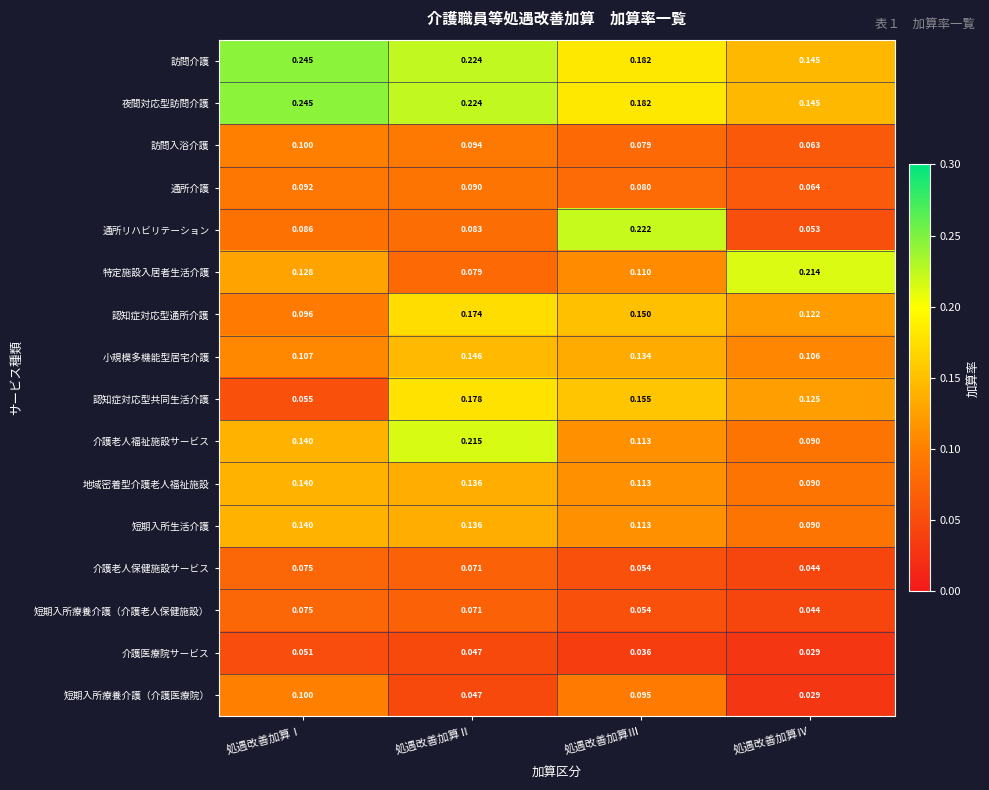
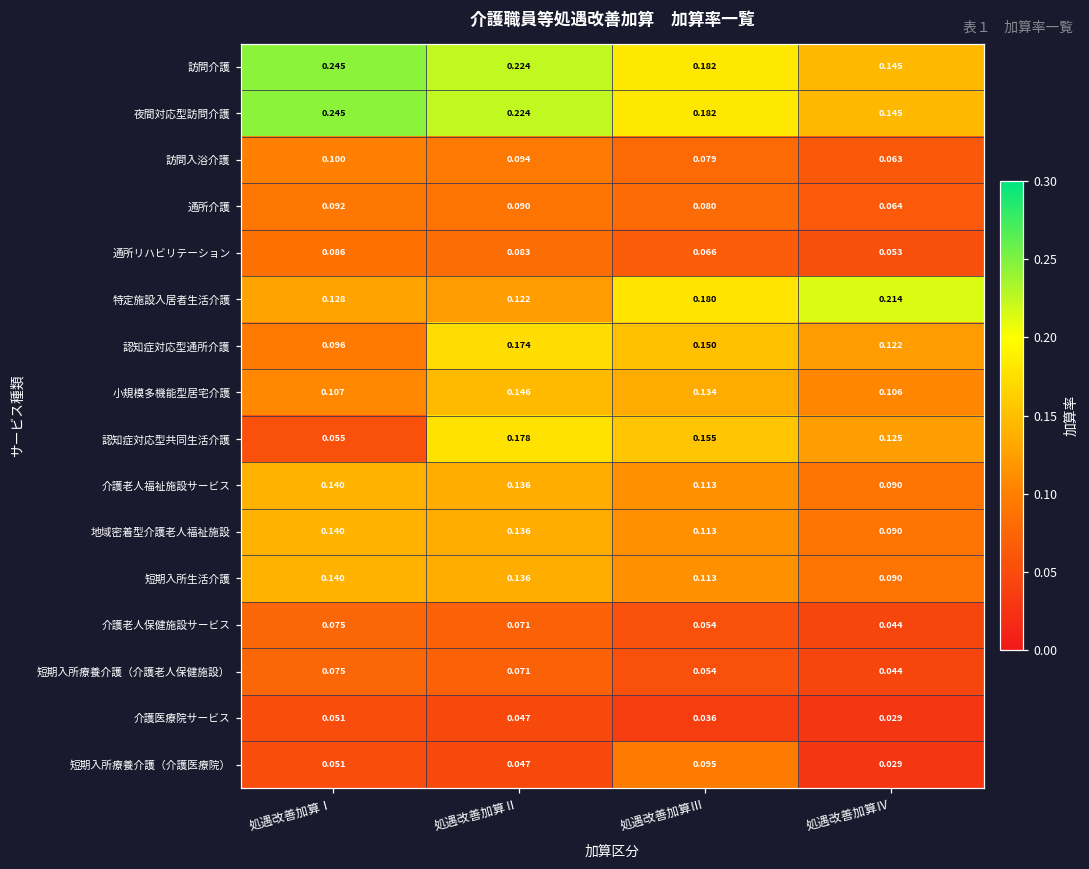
  {
    "訪問介護": {
      "処遇改善加算Ⅰ": 0.245,
      "処遇改善加算Ⅱ": 0.224,
      "処遇改善加算Ⅲ": 0.182,
      "処遇改善加算Ⅳ": 0.145
    },
    "夜間対応型訪問介護": {
      "処遇改善加算Ⅰ": 0.245,
      "処遇改善加算Ⅱ": 0.224,
      "処遇改善加算Ⅲ": 0.182,
      "処遇改善加算Ⅳ": 0.145
    },
    "訪問入浴介護": {
      "処遇改善加算Ⅰ": 0.100,
      "処遇改善加算Ⅱ": 0.094,
      "処遇改善加算Ⅲ": 0.079,
      "処遇改善加算Ⅳ": 0.063
    },
    "通所介護": {
      "処遇改善加算Ⅰ": 0.092,
      "処遇改善加算Ⅱ": 0.090,
      "処遇改善加算Ⅲ": 0.080,
      "処遇改善加算Ⅳ": 0.064
    },
    "通所リハビリテーション": {
      "処遇改善加算Ⅰ": 0.086,
      "処遇改善加算Ⅱ": 0.083,
-     "処遇改善加算Ⅲ": 0.222,
+     "処遇改善加算Ⅲ": 0.066,
      "処遇改善加算Ⅳ": 0.053
    },
    "特定施設入居者生活介護": {
      "処遇改善加算Ⅰ": 0.128,
-     "処遇改善加算Ⅱ": 0.079,
-     "処遇改善加算Ⅲ": 0.110,
+     "処遇改善加算Ⅱ": 0.122,
+     "処遇改善加算Ⅲ": 0.180,
      "処遇改善加算Ⅳ": 0.214
    },
    "認知症対応型通所介護": {
      "処遇改善加算Ⅰ": 0.096,
      "処遇改善加算Ⅱ": 0.174,
      "処遇改善加算Ⅲ": 0.150,
      "処遇改善加算Ⅳ": 0.122
    },
    "小規模多機能型居宅介護": {
      "処遇改善加算Ⅰ": 0.107,
      "処遇改善加算Ⅱ": 0.146,
      "処遇改善加算Ⅲ": 0.134,
      "処遇改善加算Ⅳ": 0.106
    },
    "認知症対応型共同生活介護": {
      "処遇改善加算Ⅰ": 0.055,
      "処遇改善加算Ⅱ": 0.178,
      "処遇改善加算Ⅲ": 0.155,
      "処遇改善加算Ⅳ": 0.125
    },
    "介護老人福祉施設サービス": {
      "処遇改善加算Ⅰ": 0.140,
-     "処遇改善加算Ⅱ": 0.215,
+     "処遇改善加算Ⅱ": 0.136,
      "処遇改善加算Ⅲ": 0.113,
      "処遇改善加算Ⅳ": 0.090
    },
    "地域密着型介護老人福祉施設": {
      "処遇改善加算Ⅰ": 0.140,
      "処遇改善加算Ⅱ": 0.136,
      "処遇改善加算Ⅲ": 0.113,
      "処遇改善加算Ⅳ": 0.090
    },
    "短期入所生活介護": {
      "処遇改善加算Ⅰ": 0.140,
      "処遇改善加算Ⅱ": 0.136,
      "処遇改善加算Ⅲ": 0.113,
      "処遇改善加算Ⅳ": 0.090
    },
    "介護老人保健施設サービス": {
      "処遇改善加算Ⅰ": 0.075,
      "処遇改善加算Ⅱ": 0.071,
      "処遇改善加算Ⅲ": 0.054,
      "処遇改善加算Ⅳ": 0.044
    },
    "短期入所療養介護（介護老人保健施設）": {
      "処遇改善加算Ⅰ": 0.075,
      "処遇改善加算Ⅱ": 0.071,
      "処遇改善加算Ⅲ": 0.054,
      "処遇改善加算Ⅳ": 0.044
    },
    "介護医療院サービス": {
      "処遇改善加算Ⅰ": 0.051,
      "処遇改善加算Ⅱ": 0.047,
      "処遇改善加算Ⅲ": 0.036,
      "処遇改善加算Ⅳ": 0.029
    },
    "短期入所療養介護（介護医療院）": {
-     "処遇改善加算Ⅰ": 0.100,
+     "処遇改善加算Ⅰ": 0.051,
      "処遇改善加算Ⅱ": 0.047,
      "処遇改善加算Ⅲ": 0.095,
      "処遇改善加算Ⅳ": 0.029
    }
  }
